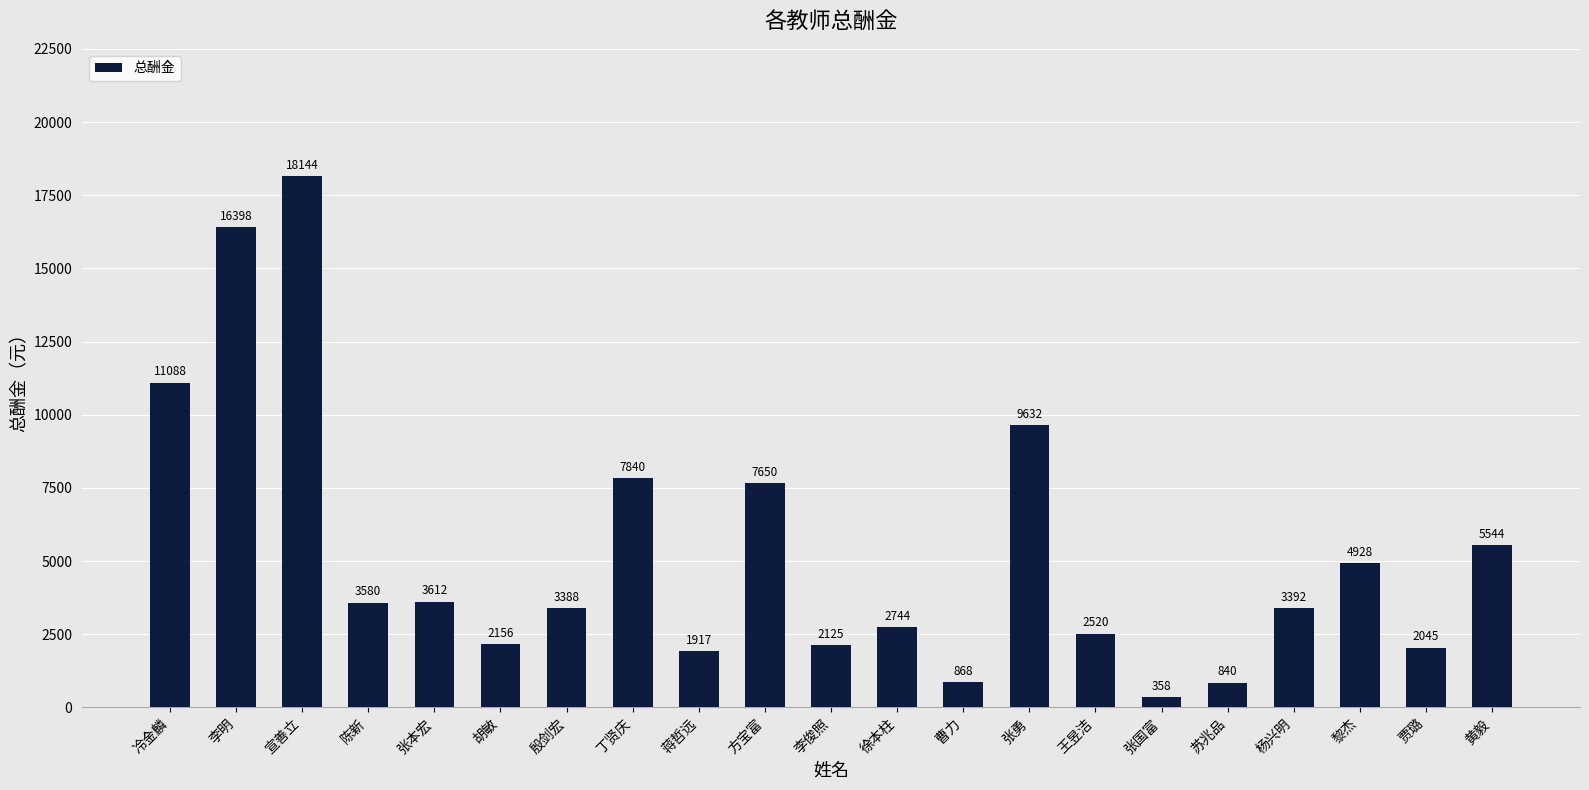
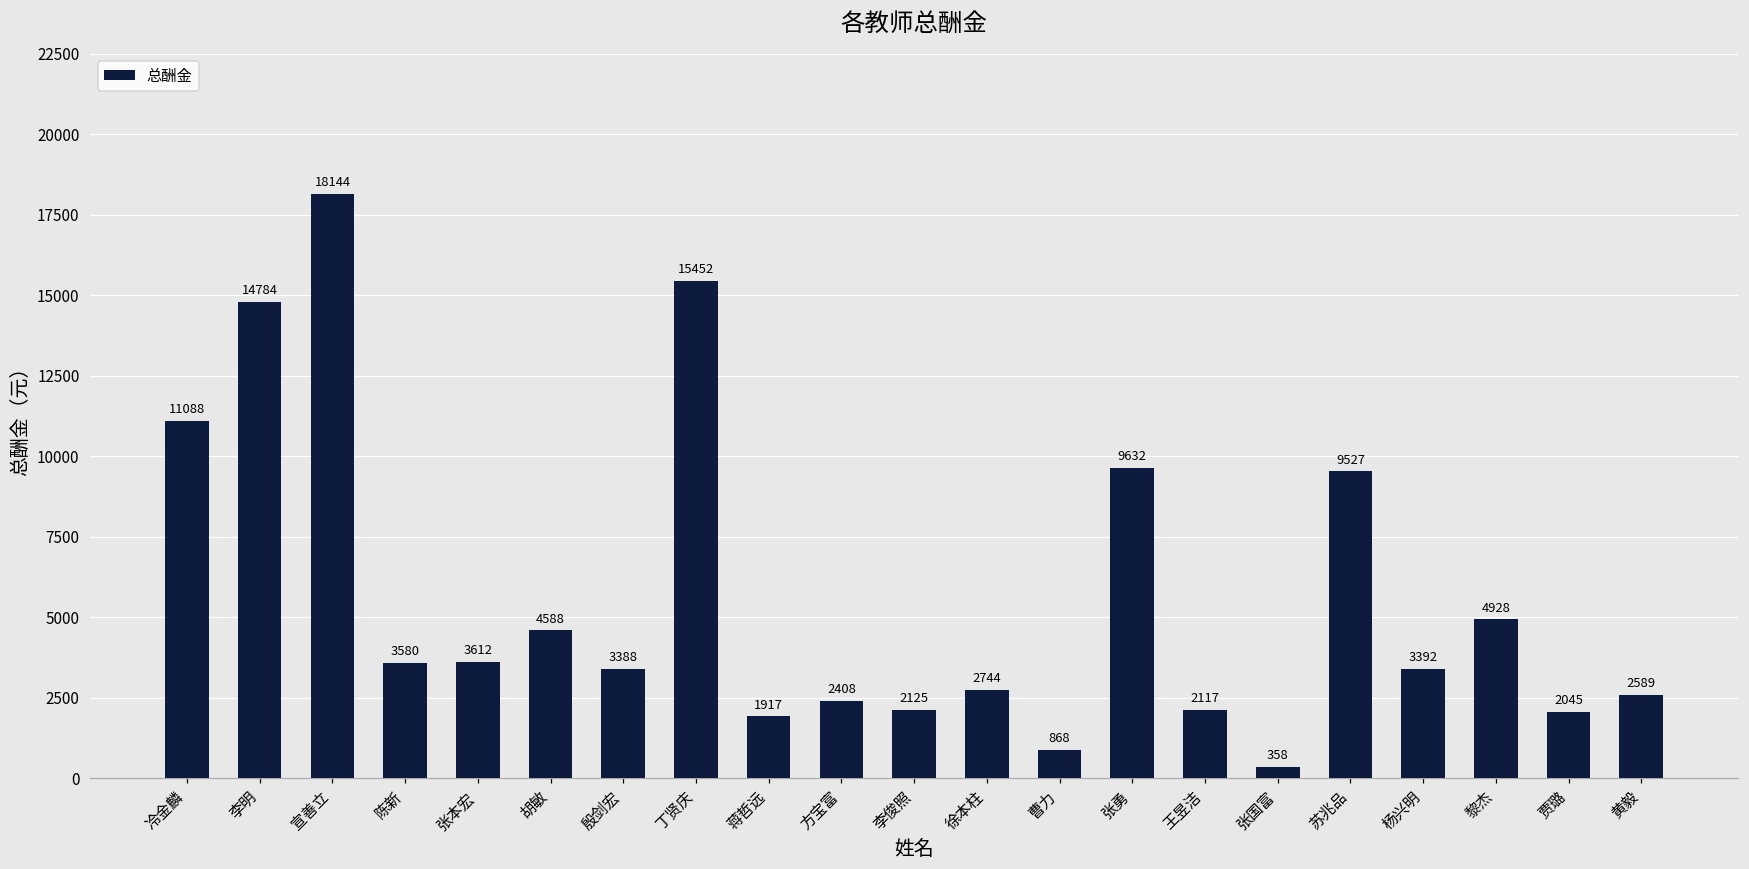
  {
    "冷金麟": 11088,
-   "李明": 16398,
+   "李明": 14784,
    "宣善立": 18144,
    "陈新": 3580,
    "张本宏": 3612,
-   "胡敏": 2156,
+   "胡敏": 4588,
    "殷剑宏": 3388,
-   "丁贤庆": 7840,
+   "丁贤庆": 15452,
    "蒋哲远": 1917,
-   "方宝富": 7650,
+   "方宝富": 2408,
    "李俊照": 2125,
    "徐本柱": 2744,
    "曹力": 868,
    "张勇": 9632,
-   "王昱洁": 2520,
+   "王昱洁": 2117,
    "张国富": 358,
-   "苏兆品": 840,
+   "苏兆品": 9527,
    "杨兴明": 3392,
    "黎杰": 4928,
    "贾璐": 2045,
-   "黄毅": 5544
+   "黄毅": 2589
  }
